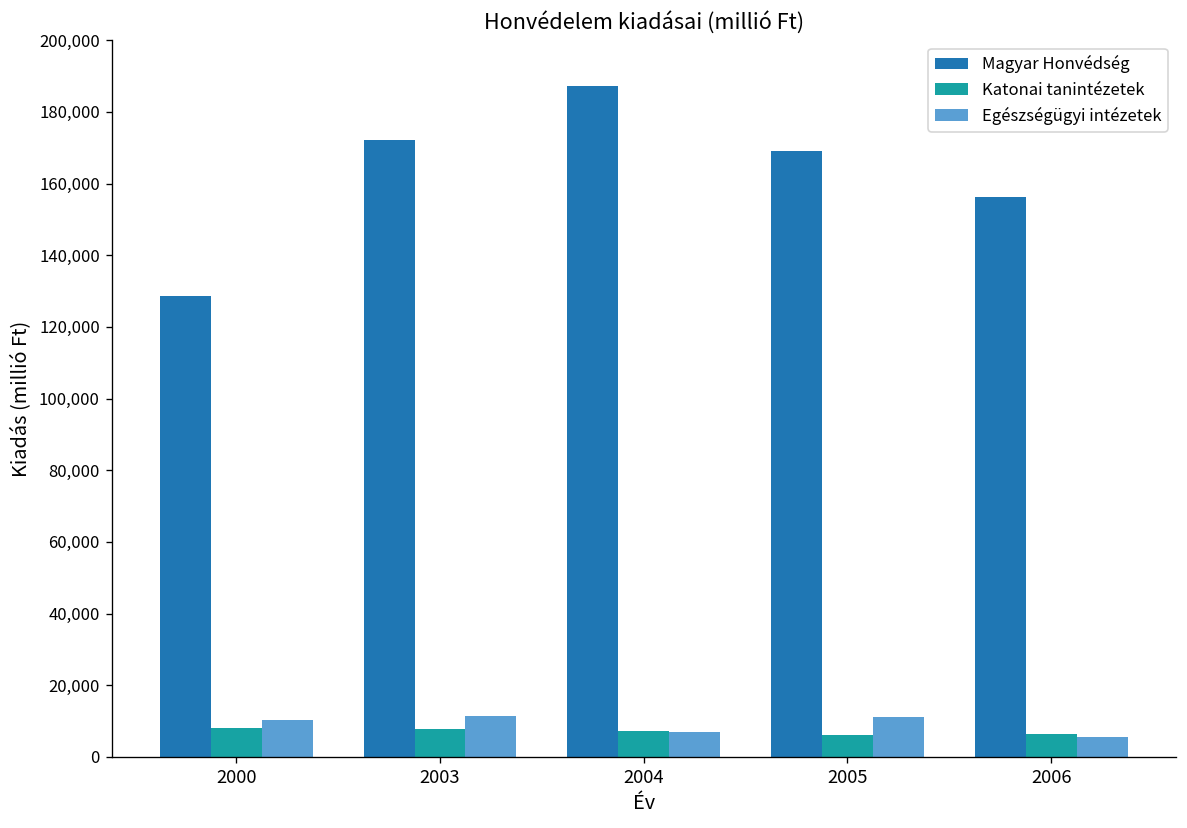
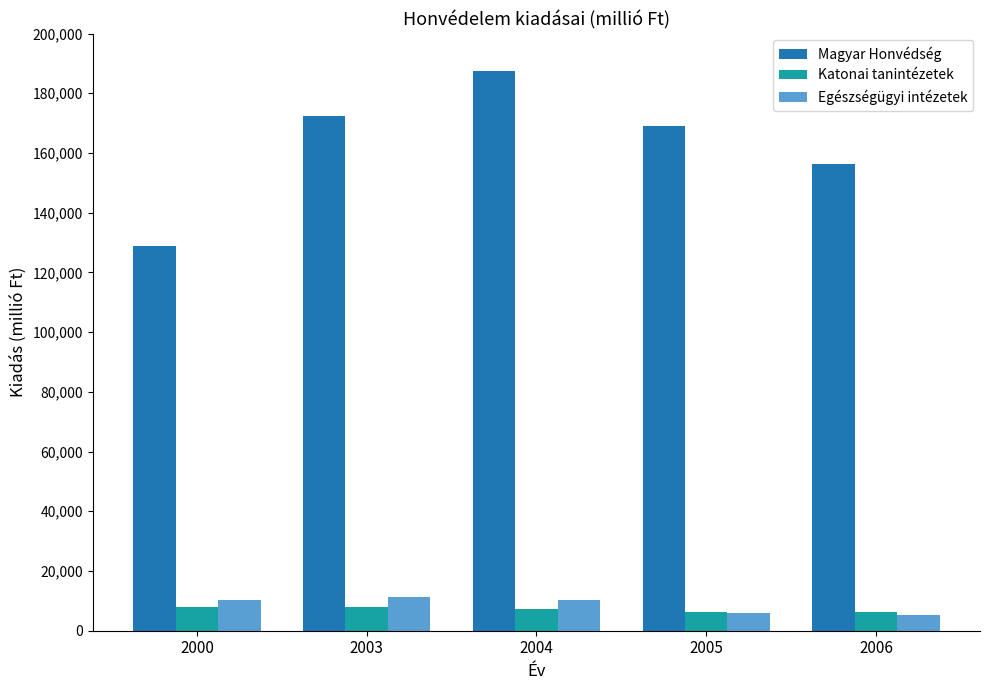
  {
    "Egészségügyi intézetek": {
      "2000": "10,000",
      "2003": "11,000",
-     "2004": "7,000",
-     "2005": "11,000",
+     "2004": "10,000",
+     "2005": "6,000",
      "2006": "5,000"
    }
  }
